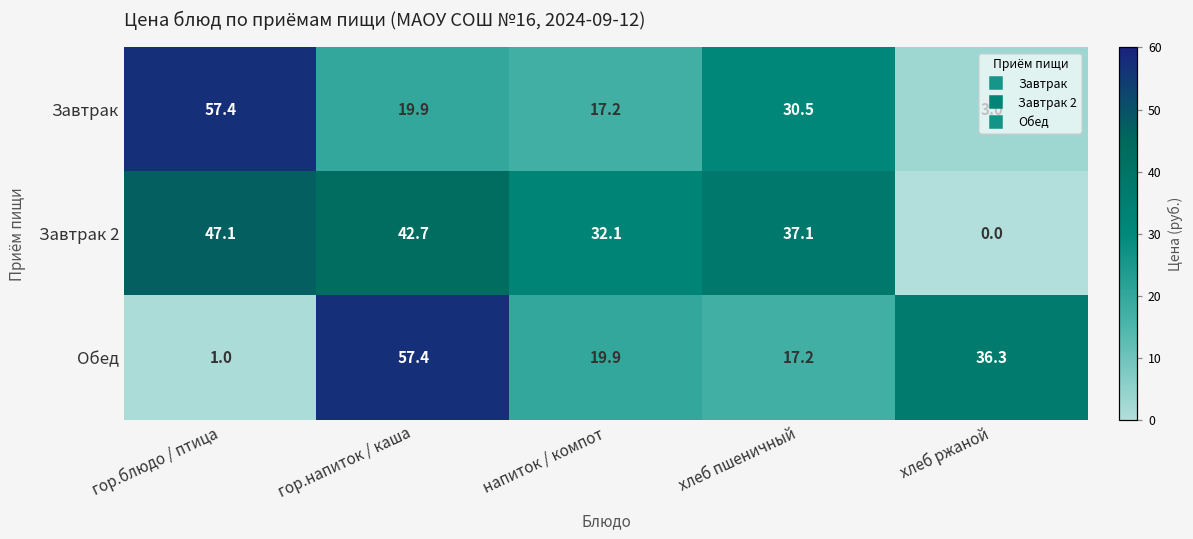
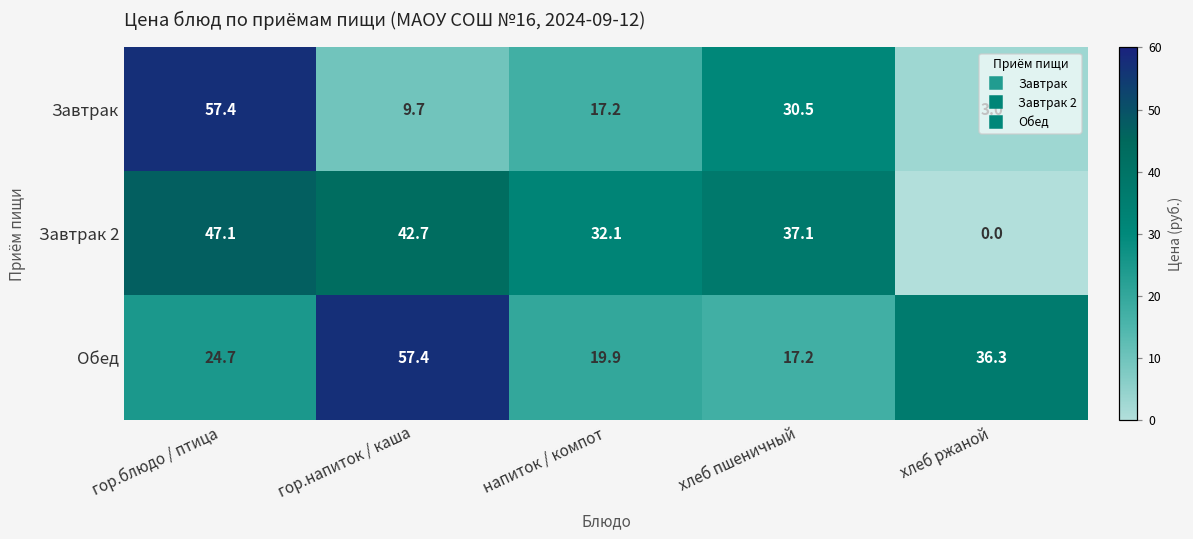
  {
    "Завтрак": {
      "гор.блюдо / птица": 57.4,
-     "гор.напиток / каша": 19.9,
+     "гор.напиток / каша": 9.7,
      "напиток / компот": 17.2,
      "хлеб пшеничный": 30.5
    },
    "Завтрак 2": {
      "гор.блюдо / птица": 47.1,
      "гор.напиток / каша": 42.7,
      "напиток / компот": 32.1,
      "хлеб пшеничный": 37.1,
      "хлеб ржаной": 0.0
    },
    "Обед": {
-     "гор.блюдо / птица": 1.0,
+     "гор.блюдо / птица": 24.7,
      "гор.напиток / каша": 57.4,
      "напиток / компот": 19.9,
      "хлеб пшеничный": 17.2,
      "хлеб ржаной": 36.3
    }
  }
